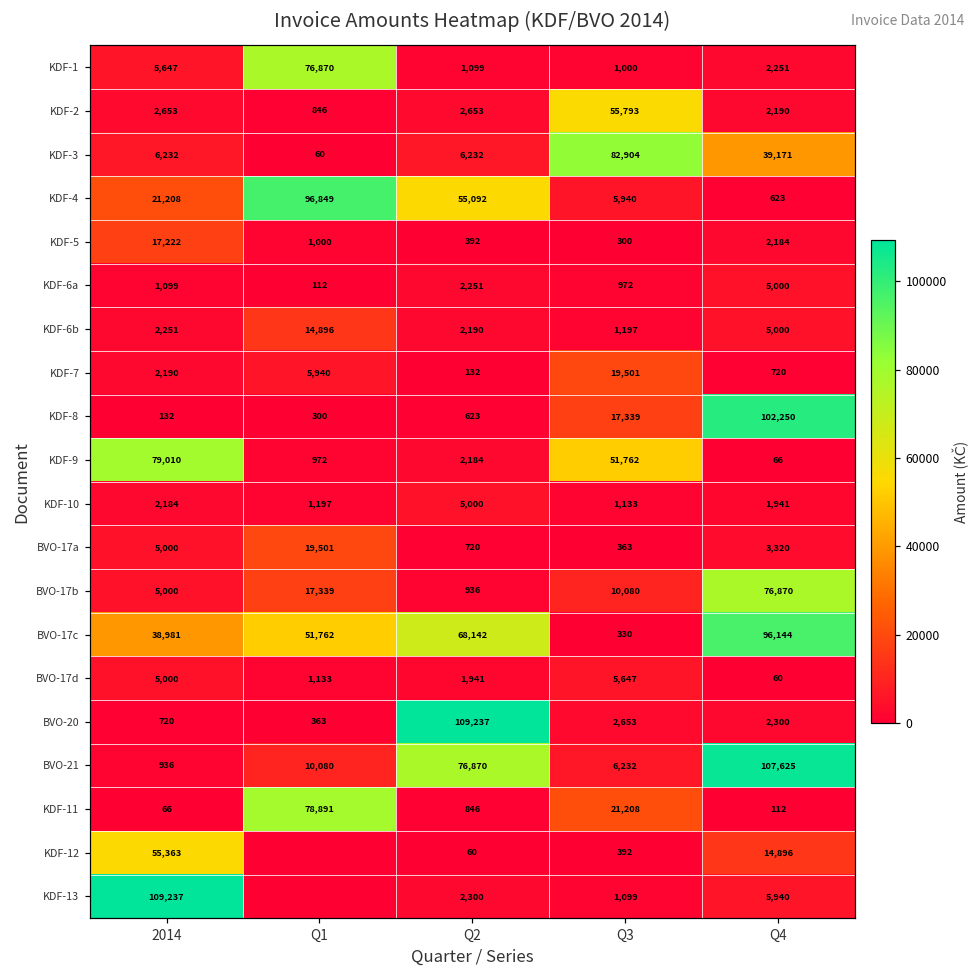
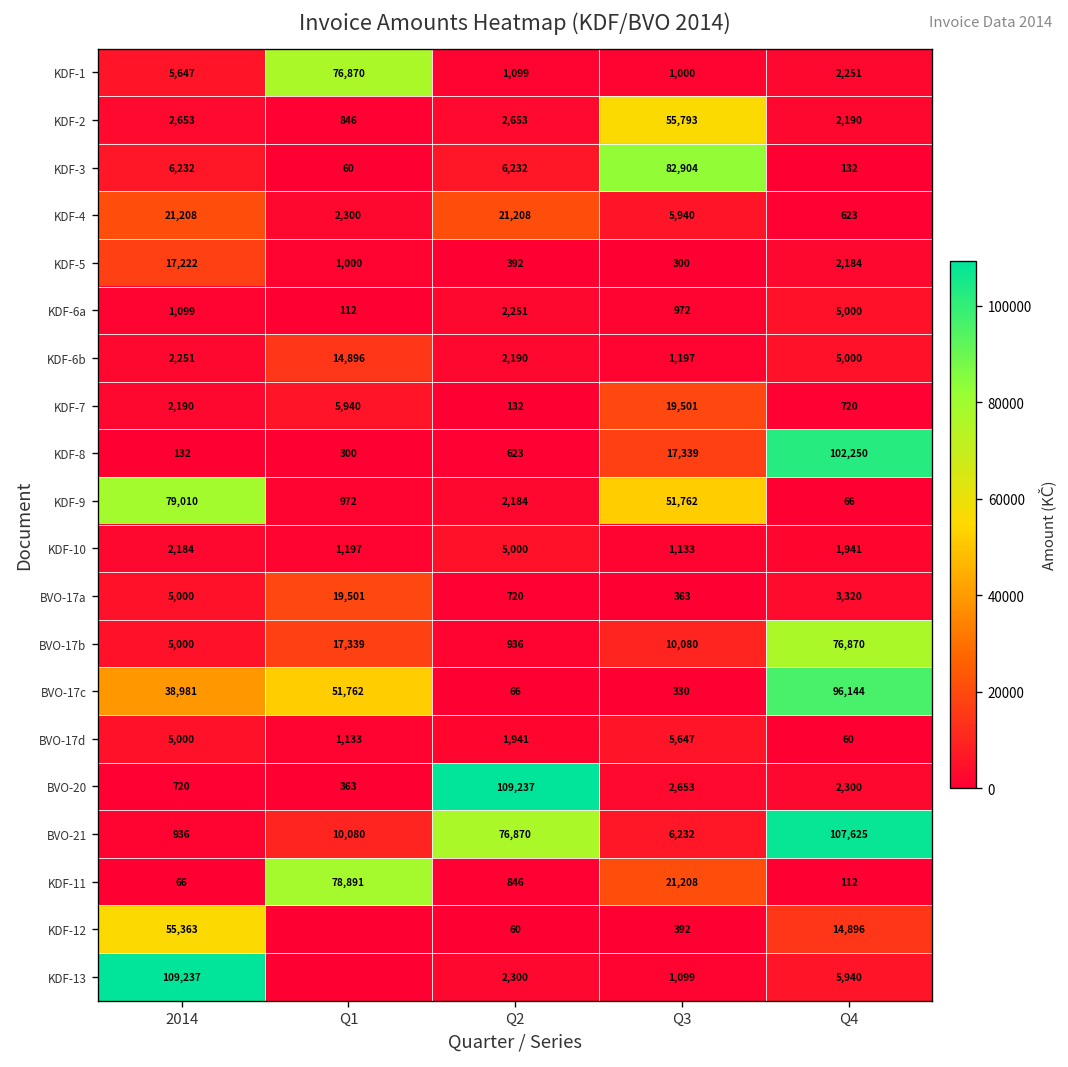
  {
    "KDF-1": {
      "2014": "5,647",
      "Q1": "76,870",
      "Q2": "1,099",
      "Q3": "1,000",
      "Q4": "2,251"
    },
    "KDF-2": {
      "2014": "2,653",
      "Q1": "846",
      "Q2": "2,653",
      "Q3": "55,793",
      "Q4": "2,190"
    },
    "KDF-3": {
      "2014": "6,232",
      "Q1": "60",
      "Q2": "6,232",
      "Q3": "82,904",
-     "Q4": "39,171"
+     "Q4": "132"
    },
    "KDF-4": {
      "2014": "21,208",
-     "Q1": "96,849",
-     "Q2": "55,092",
+     "Q1": "2,300",
+     "Q2": "21,208",
      "Q3": "5,940",
      "Q4": "623"
    },
    "KDF-5": {
      "2014": "17,222",
      "Q1": "1,000",
      "Q2": "392",
      "Q3": "300",
      "Q4": "2,184"
    },
    "KDF-6a": {
      "2014": "1,099",
      "Q1": "112",
      "Q2": "2,251",
      "Q3": "972",
      "Q4": "5,000"
    },
    "KDF-6b": {
      "2014": "2,251",
      "Q1": "14,896",
      "Q2": "2,190",
      "Q3": "1,197",
      "Q4": "5,000"
    },
    "KDF-7": {
      "2014": "2,190",
      "Q1": "5,940",
      "Q2": "132",
      "Q3": "19,501",
      "Q4": "720"
    },
    "KDF-8": {
      "2014": "132",
      "Q1": "300",
      "Q2": "623",
      "Q3": "17,339",
      "Q4": "102,250"
    },
    "KDF-9": {
      "2014": "79,010",
      "Q1": "972",
      "Q2": "2,184",
      "Q3": "51,762",
      "Q4": "66"
    },
    "KDF-10": {
      "2014": "2,184",
      "Q1": "1,197",
      "Q2": "5,000",
      "Q3": "1,133",
      "Q4": "1,941"
    },
    "BVO-17a": {
      "2014": "5,000",
      "Q1": "19,501",
      "Q2": "720",
      "Q3": "363",
      "Q4": "3,320"
    },
    "BVO-17b": {
      "2014": "5,000",
      "Q1": "17,339",
      "Q2": "936",
      "Q3": "10,080",
      "Q4": "76,870"
    },
    "BVO-17c": {
      "2014": "38,981",
      "Q1": "51,762",
-     "Q2": "68,142",
+     "Q2": "66",
      "Q3": "330",
      "Q4": "96,144"
    },
    "BVO-17d": {
      "2014": "5,000",
      "Q1": "1,133",
      "Q2": "1,941",
      "Q3": "5,647",
      "Q4": "60"
    },
    "BVO-20": {
      "2014": "720",
      "Q1": "363",
      "Q2": "109,237",
      "Q3": "2,653",
      "Q4": "2,300"
    },
    "BVO-21": {
      "2014": "936",
      "Q1": "10,080",
      "Q2": "76,870",
      "Q3": "6,232",
      "Q4": "107,625"
    },
    "KDF-11": {
      "2014": "66",
      "Q1": "78,891",
      "Q2": "846",
      "Q3": "21,208",
      "Q4": "112"
    },
    "KDF-12": {
      "2014": "55,363",
      "Q2": "60",
      "Q3": "392",
      "Q4": "14,896"
    },
    "KDF-13": {
      "2014": "109,237",
      "Q2": "2,300",
      "Q3": "1,099",
      "Q4": "5,940"
    }
  }
